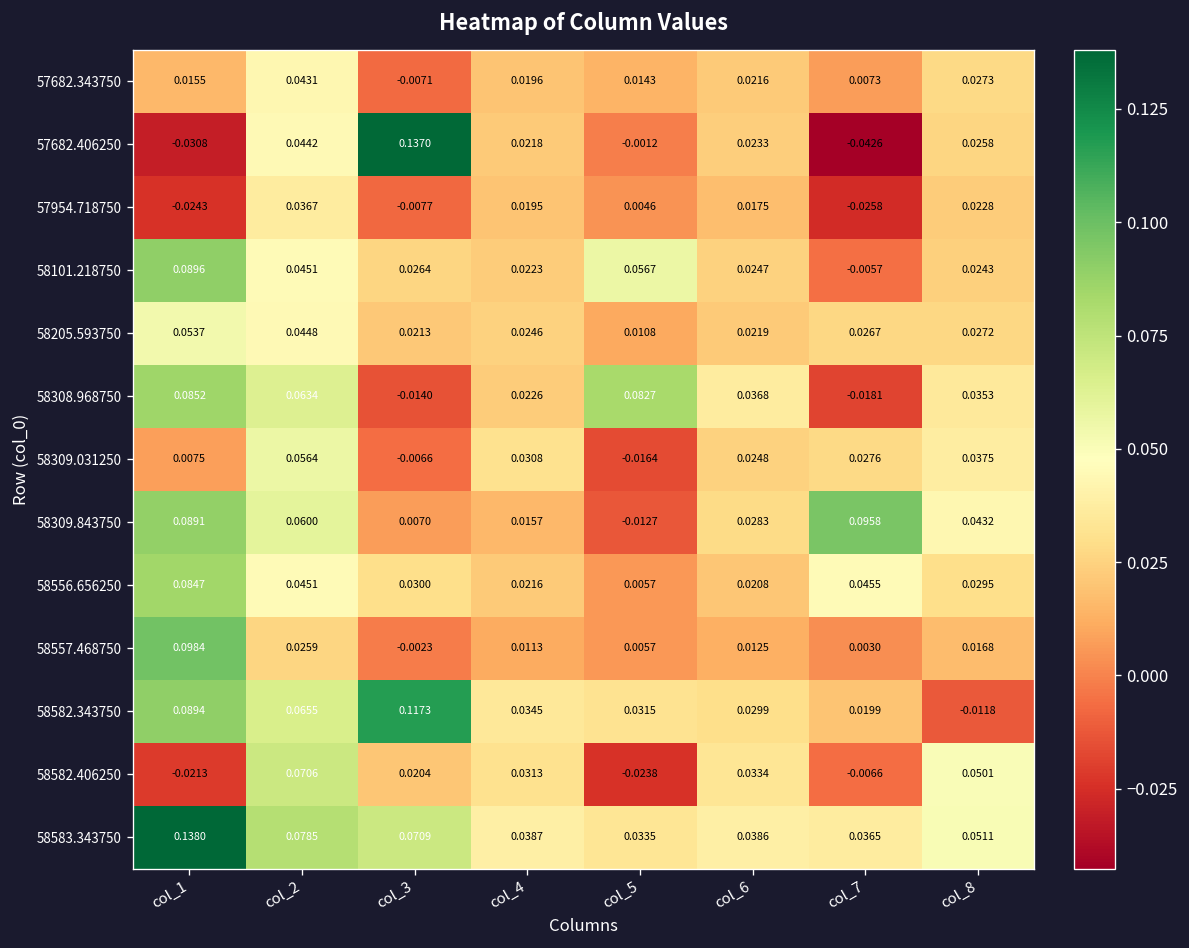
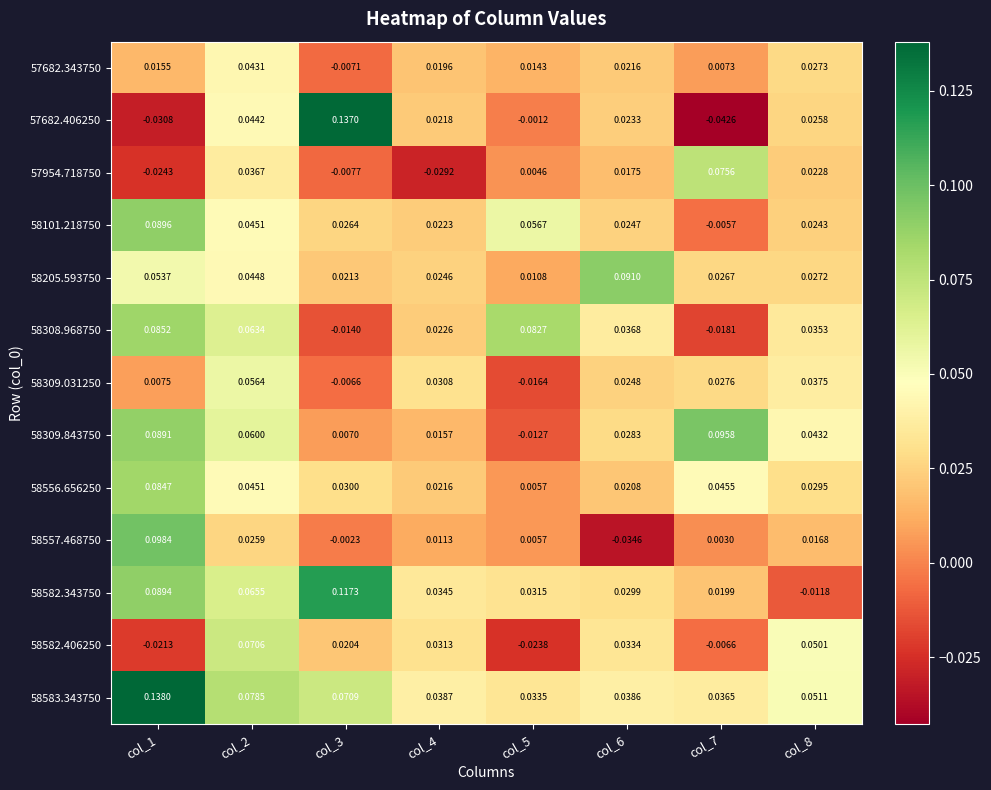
  {
    "57682.343750": {
      "col_1": 0.0155,
      "col_2": 0.0431,
      "col_3": -0.0071,
      "col_4": 0.0196,
      "col_5": 0.0143,
      "col_6": 0.0216,
      "col_7": 0.0073,
      "col_8": 0.0273
    },
    "57682.406250": {
      "col_1": -0.0308,
      "col_2": 0.0442,
      "col_3": 0.1370,
      "col_4": 0.0218,
      "col_5": -0.0012,
      "col_6": 0.0233,
      "col_7": -0.0426,
      "col_8": 0.0258
    },
    "57954.718750": {
      "col_1": -0.0243,
      "col_2": 0.0367,
      "col_3": -0.0077,
-     "col_4": 0.0195,
+     "col_4": -0.0292,
      "col_5": 0.0046,
      "col_6": 0.0175,
-     "col_7": -0.0258,
+     "col_7": 0.0756,
      "col_8": 0.0228
    },
    "58101.218750": {
      "col_1": 0.0896,
      "col_2": 0.0451,
      "col_3": 0.0264,
      "col_4": 0.0223,
      "col_5": 0.0567,
      "col_6": 0.0247,
      "col_7": -0.0057,
      "col_8": 0.0243
    },
    "58205.593750": {
      "col_1": 0.0537,
      "col_2": 0.0448,
      "col_3": 0.0213,
      "col_4": 0.0246,
      "col_5": 0.0108,
-     "col_6": 0.0219,
+     "col_6": 0.0910,
      "col_7": 0.0267,
      "col_8": 0.0272
    },
    "58308.968750": {
      "col_1": 0.0852,
      "col_2": 0.0634,
      "col_3": -0.0140,
      "col_4": 0.0226,
      "col_5": 0.0827,
      "col_6": 0.0368,
      "col_7": -0.0181,
      "col_8": 0.0353
    },
    "58309.031250": {
      "col_1": 0.0075,
      "col_2": 0.0564,
      "col_3": -0.0066,
      "col_4": 0.0308,
      "col_5": -0.0164,
      "col_6": 0.0248,
      "col_7": 0.0276,
      "col_8": 0.0375
    },
    "58309.843750": {
      "col_1": 0.0891,
      "col_2": 0.0600,
      "col_3": 0.0070,
      "col_4": 0.0157,
      "col_5": -0.0127,
      "col_6": 0.0283,
      "col_7": 0.0958,
      "col_8": 0.0432
    },
    "58556.656250": {
      "col_1": 0.0847,
      "col_2": 0.0451,
      "col_3": 0.0300,
      "col_4": 0.0216,
      "col_5": 0.0057,
      "col_6": 0.0208,
      "col_7": 0.0455,
      "col_8": 0.0295
    },
    "58557.468750": {
      "col_1": 0.0984,
      "col_2": 0.0259,
      "col_3": -0.0023,
      "col_4": 0.0113,
      "col_5": 0.0057,
-     "col_6": 0.0125,
+     "col_6": -0.0346,
      "col_7": 0.0030,
      "col_8": 0.0168
    },
    "58582.343750": {
      "col_1": 0.0894,
      "col_2": 0.0655,
      "col_3": 0.1173,
      "col_4": 0.0345,
      "col_5": 0.0315,
      "col_6": 0.0299,
      "col_7": 0.0199,
      "col_8": -0.0118
    },
    "58582.406250": {
      "col_1": -0.0213,
      "col_2": 0.0706,
      "col_3": 0.0204,
      "col_4": 0.0313,
      "col_5": -0.0238,
      "col_6": 0.0334,
      "col_7": -0.0066,
      "col_8": 0.0501
    },
    "58583.343750": {
      "col_1": 0.1380,
      "col_2": 0.0785,
      "col_3": 0.0709,
      "col_4": 0.0387,
      "col_5": 0.0335,
      "col_6": 0.0386,
      "col_7": 0.0365,
      "col_8": 0.0511
    }
  }
